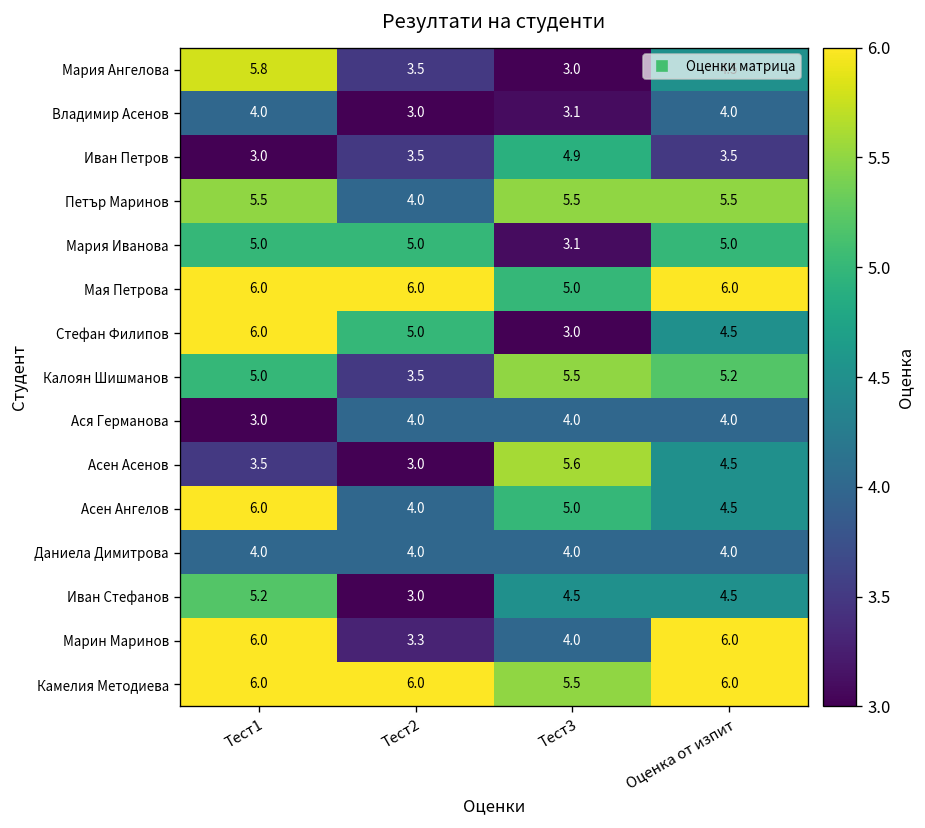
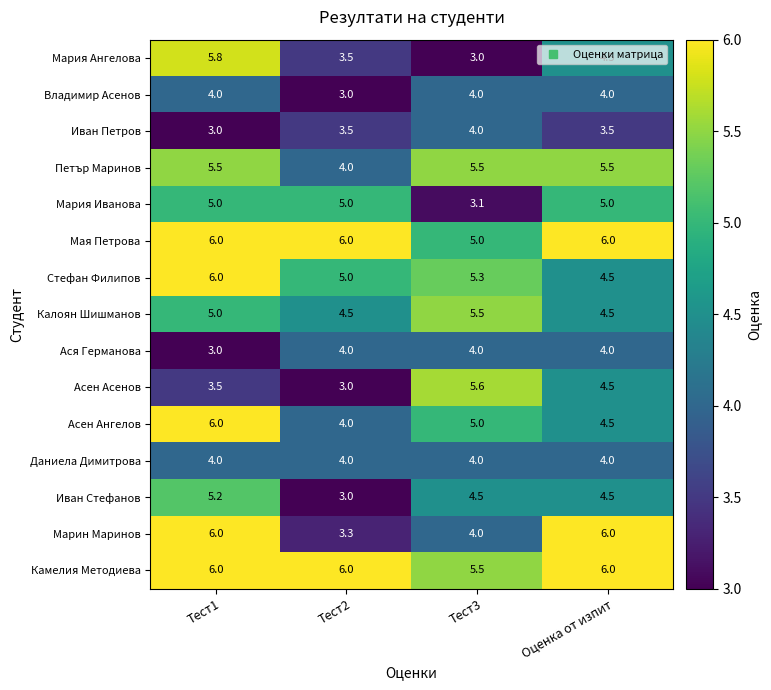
  {
    "Мария Ангелова": {
      "Тест1": 5.8,
      "Тест2": 3.5,
      "Тест3": 3.0
    },
    "Владимир Асенов": {
      "Тест1": 4.0,
      "Тест2": 3.0,
-     "Тест3": 3.1,
+     "Тест3": 4.0,
      "Оценка от изпит": 4.0
    },
    "Иван Петров": {
      "Тест1": 3.0,
      "Тест2": 3.5,
-     "Тест3": 4.9,
+     "Тест3": 4.0,
      "Оценка от изпит": 3.5
    },
    "Петър Маринов": {
      "Тест1": 5.5,
      "Тест2": 4.0,
      "Тест3": 5.5,
      "Оценка от изпит": 5.5
    },
    "Мария Иванова": {
      "Тест1": 5.0,
      "Тест2": 5.0,
      "Тест3": 3.1,
      "Оценка от изпит": 5.0
    },
    "Мая Петрова": {
      "Тест1": 6.0,
      "Тест2": 6.0,
      "Тест3": 5.0,
      "Оценка от изпит": 6.0
    },
    "Стефан Филипов": {
      "Тест1": 6.0,
      "Тест2": 5.0,
-     "Тест3": 3.0,
+     "Тест3": 5.3,
      "Оценка от изпит": 4.5
    },
    "Калоян Шишманов": {
      "Тест1": 5.0,
-     "Тест2": 3.5,
+     "Тест2": 4.5,
      "Тест3": 5.5,
-     "Оценка от изпит": 5.2
+     "Оценка от изпит": 4.5
    },
    "Ася Германова": {
      "Тест1": 3.0,
      "Тест2": 4.0,
      "Тест3": 4.0,
      "Оценка от изпит": 4.0
    },
    "Асен Асенов": {
      "Тест1": 3.5,
      "Тест2": 3.0,
      "Тест3": 5.6,
      "Оценка от изпит": 4.5
    },
    "Асен Ангелов": {
      "Тест1": 6.0,
      "Тест2": 4.0,
      "Тест3": 5.0,
      "Оценка от изпит": 4.5
    },
    "Даниела Димитрова": {
      "Тест1": 4.0,
      "Тест2": 4.0,
      "Тест3": 4.0,
      "Оценка от изпит": 4.0
    },
    "Иван Стефанов": {
      "Тест1": 5.2,
      "Тест2": 3.0,
      "Тест3": 4.5,
      "Оценка от изпит": 4.5
    },
    "Марин Маринов": {
      "Тест1": 6.0,
      "Тест2": 3.3,
      "Тест3": 4.0,
      "Оценка от изпит": 6.0
    },
    "Камелия Методиева": {
      "Тест1": 6.0,
      "Тест2": 6.0,
      "Тест3": 5.5,
      "Оценка от изпит": 6.0
    }
  }
